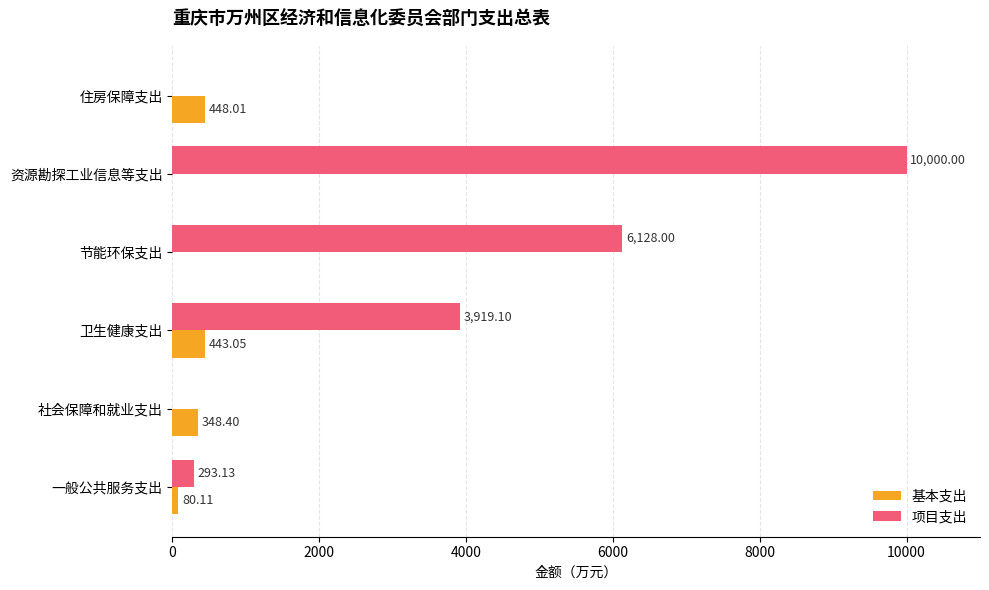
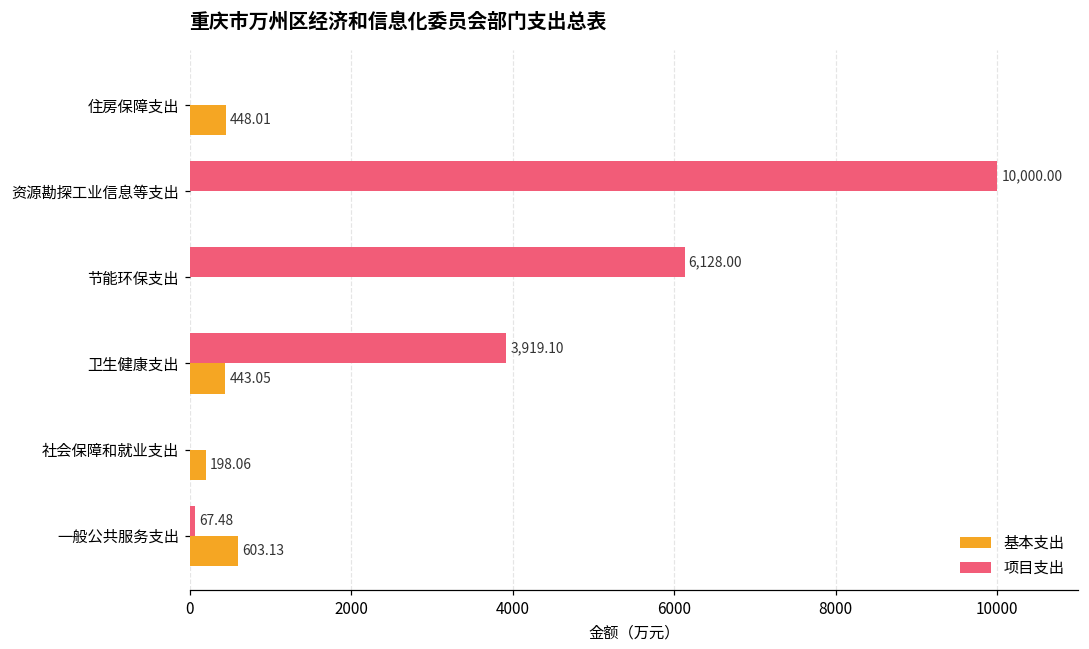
  {
    "基本支出": {
      "住房保障支出": "448.01",
      "卫生健康支出": "443.05",
-     "社会保障和就业支出": "348.40",
-     "一般公共服务支出": "80.11"
+     "社会保障和就业支出": "198.06",
+     "一般公共服务支出": "603.13"
    },
    "项目支出": {
      "资源勘探工业信息等支出": "10,000.00",
      "节能环保支出": "6,128.00",
      "卫生健康支出": "3,919.10",
-     "一般公共服务支出": "293.13"
+     "一般公共服务支出": "67.48"
    }
  }
